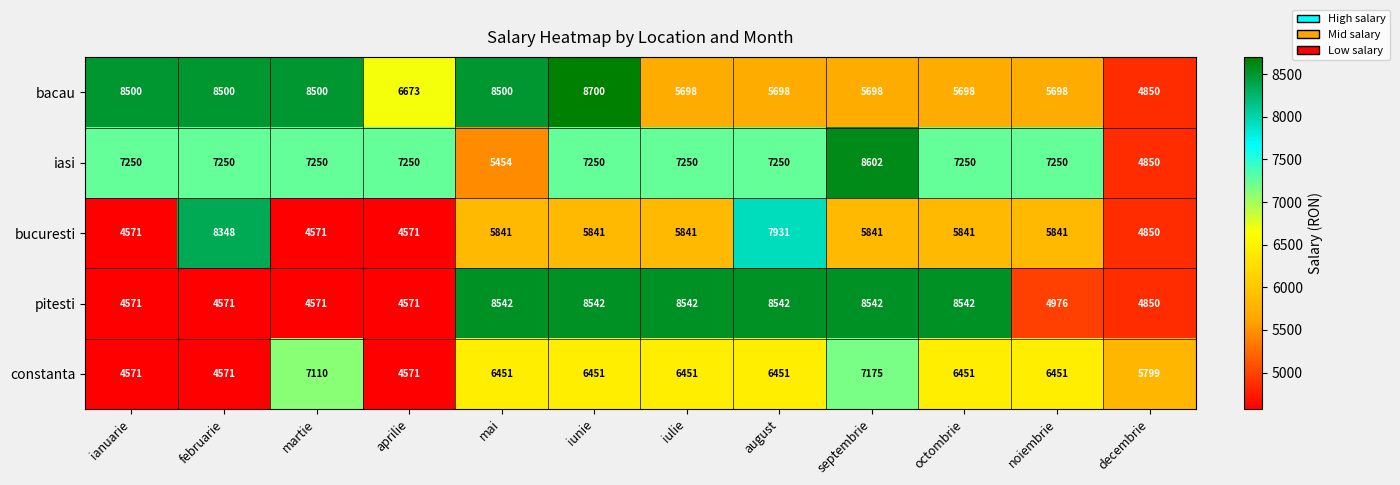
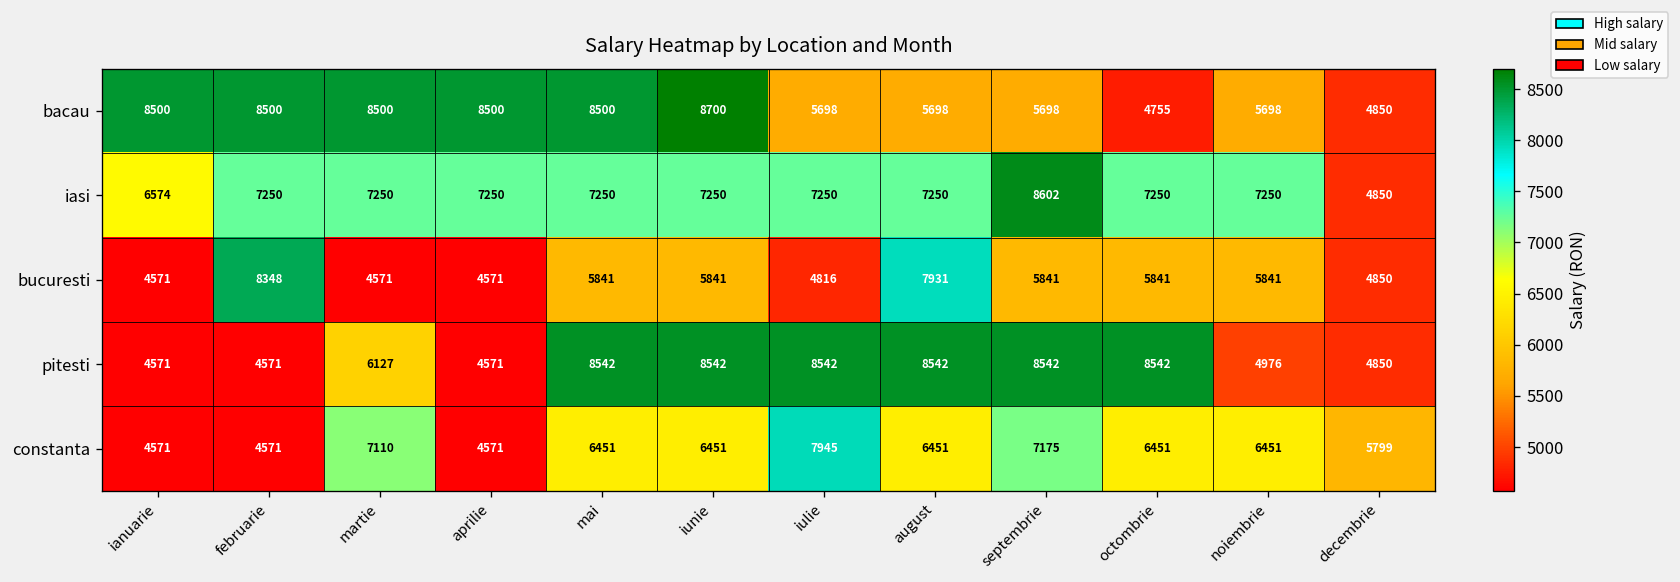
  {
    "bacau": {
      "ianuarie": 8500,
      "februarie": 8500,
      "martie": 8500,
-     "aprilie": 6673,
+     "aprilie": 8500,
      "mai": 8500,
      "iunie": 8700,
      "iulie": 5698,
      "august": 5698,
      "septembrie": 5698,
-     "octombrie": 5698,
+     "octombrie": 4755,
      "noiembrie": 5698,
      "decembrie": 4850
    },
    "iasi": {
-     "ianuarie": 7250,
+     "ianuarie": 6574,
      "februarie": 7250,
      "martie": 7250,
      "aprilie": 7250,
-     "mai": 5454,
+     "mai": 7250,
      "iunie": 7250,
      "iulie": 7250,
      "august": 7250,
      "septembrie": 8602,
      "octombrie": 7250,
      "noiembrie": 7250,
      "decembrie": 4850
    },
    "bucuresti": {
      "ianuarie": 4571,
      "februarie": 8348,
      "martie": 4571,
      "aprilie": 4571,
      "mai": 5841,
      "iunie": 5841,
-     "iulie": 5841,
+     "iulie": 4816,
      "august": 7931,
      "septembrie": 5841,
      "octombrie": 5841,
      "noiembrie": 5841,
      "decembrie": 4850
    },
    "pitesti": {
      "ianuarie": 4571,
      "februarie": 4571,
-     "martie": 4571,
+     "martie": 6127,
      "aprilie": 4571,
      "mai": 8542,
      "iunie": 8542,
      "iulie": 8542,
      "august": 8542,
      "septembrie": 8542,
      "octombrie": 8542,
      "noiembrie": 4976,
      "decembrie": 4850
    },
    "constanta": {
      "ianuarie": 4571,
      "februarie": 4571,
      "martie": 7110,
      "aprilie": 4571,
      "mai": 6451,
      "iunie": 6451,
-     "iulie": 6451,
+     "iulie": 7945,
      "august": 6451,
      "septembrie": 7175,
      "octombrie": 6451,
      "noiembrie": 6451,
      "decembrie": 5799
    }
  }
